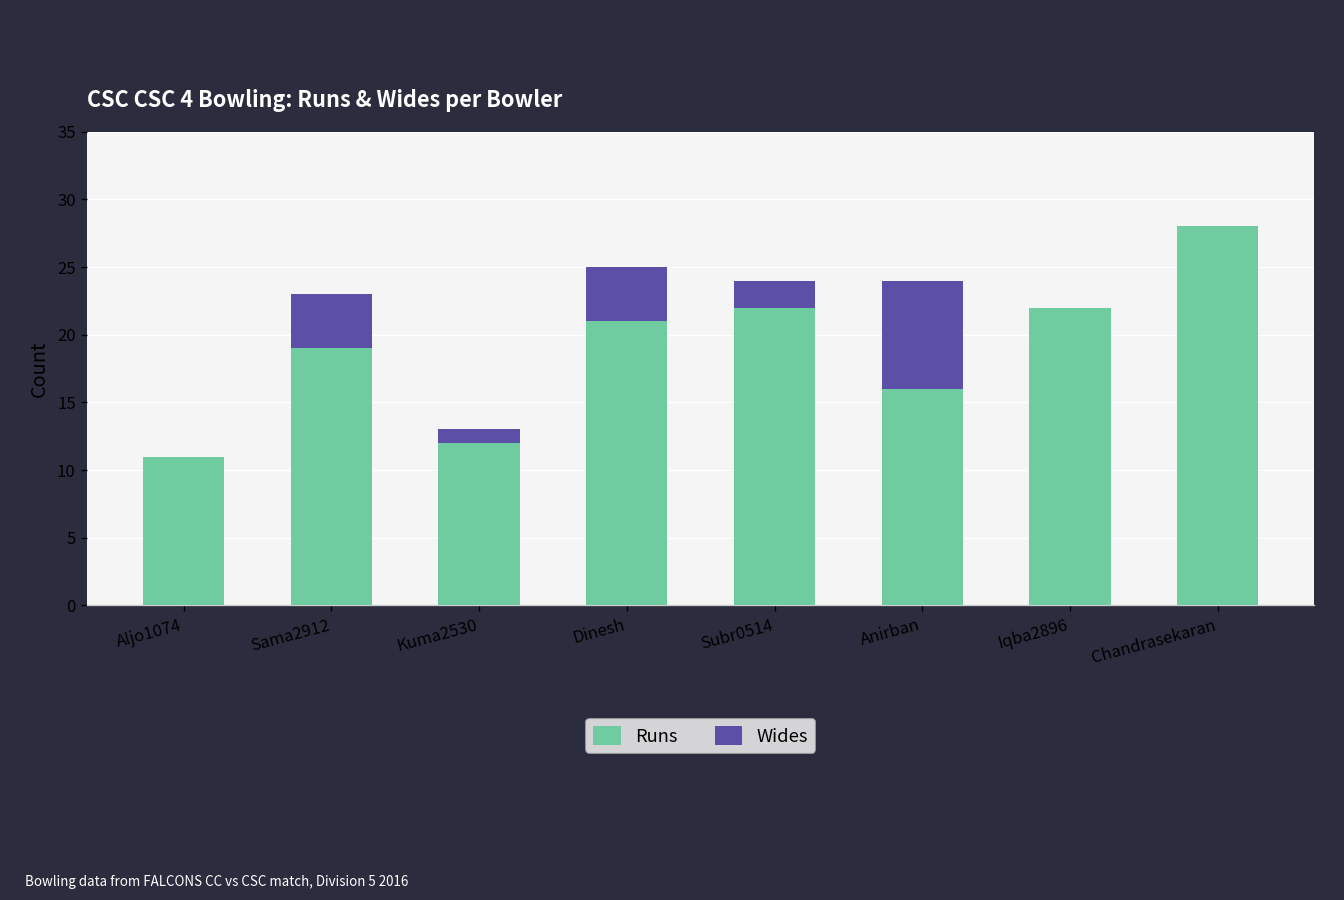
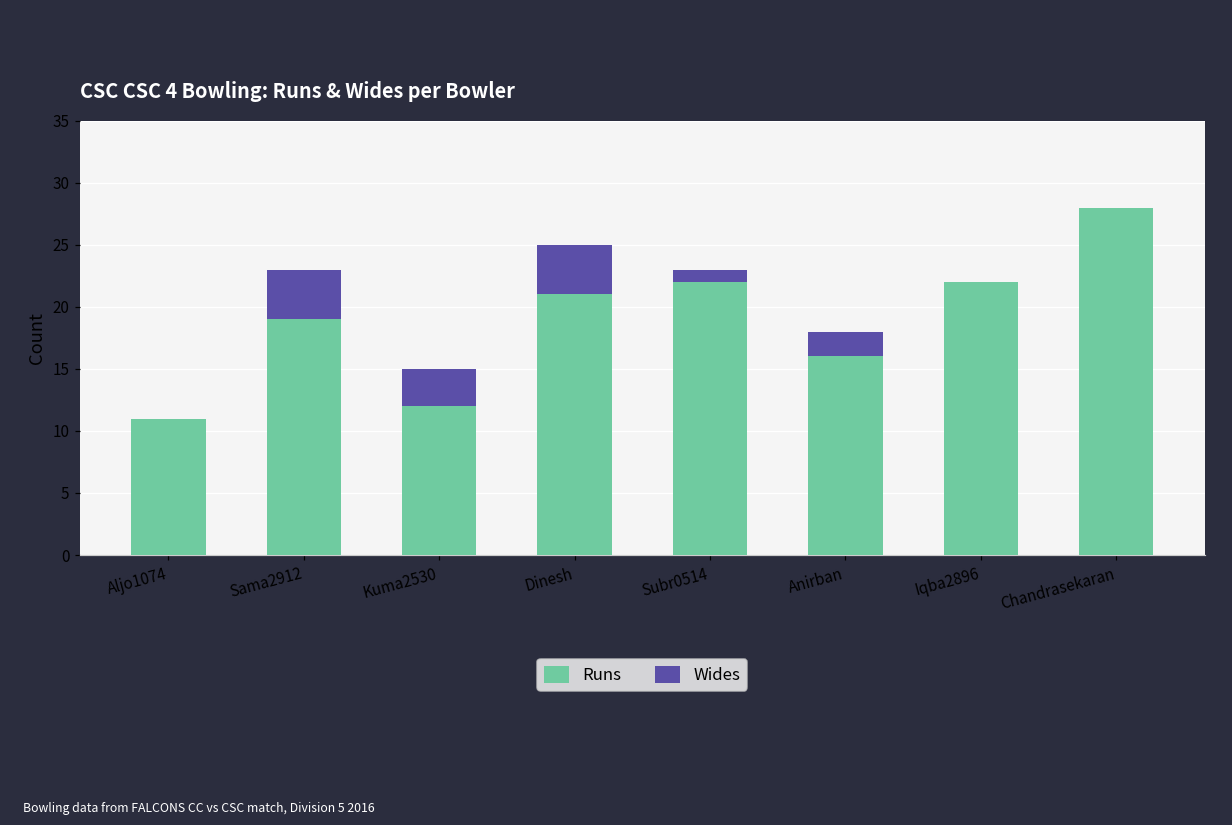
  {
    "Runs": {
      "Aljo1074": 11,
      "Sama2912": 19,
      "Kuma2530": 12,
      "Dinesh": 21,
      "Subr0514": 22,
      "Anirban": 16,
      "Iqba2896": 22,
      "Chandrasekaran": 28
    },
    "Wides": {
      "Aljo1074": 0,
      "Sama2912": 4,
-     "Kuma2530": 1,
+     "Kuma2530": 3,
      "Dinesh": 4,
-     "Subr0514": 2,
-     "Anirban": 8,
+     "Subr0514": 1,
+     "Anirban": 2,
      "Iqba2896": 0,
      "Chandrasekaran": 0
    }
  }
